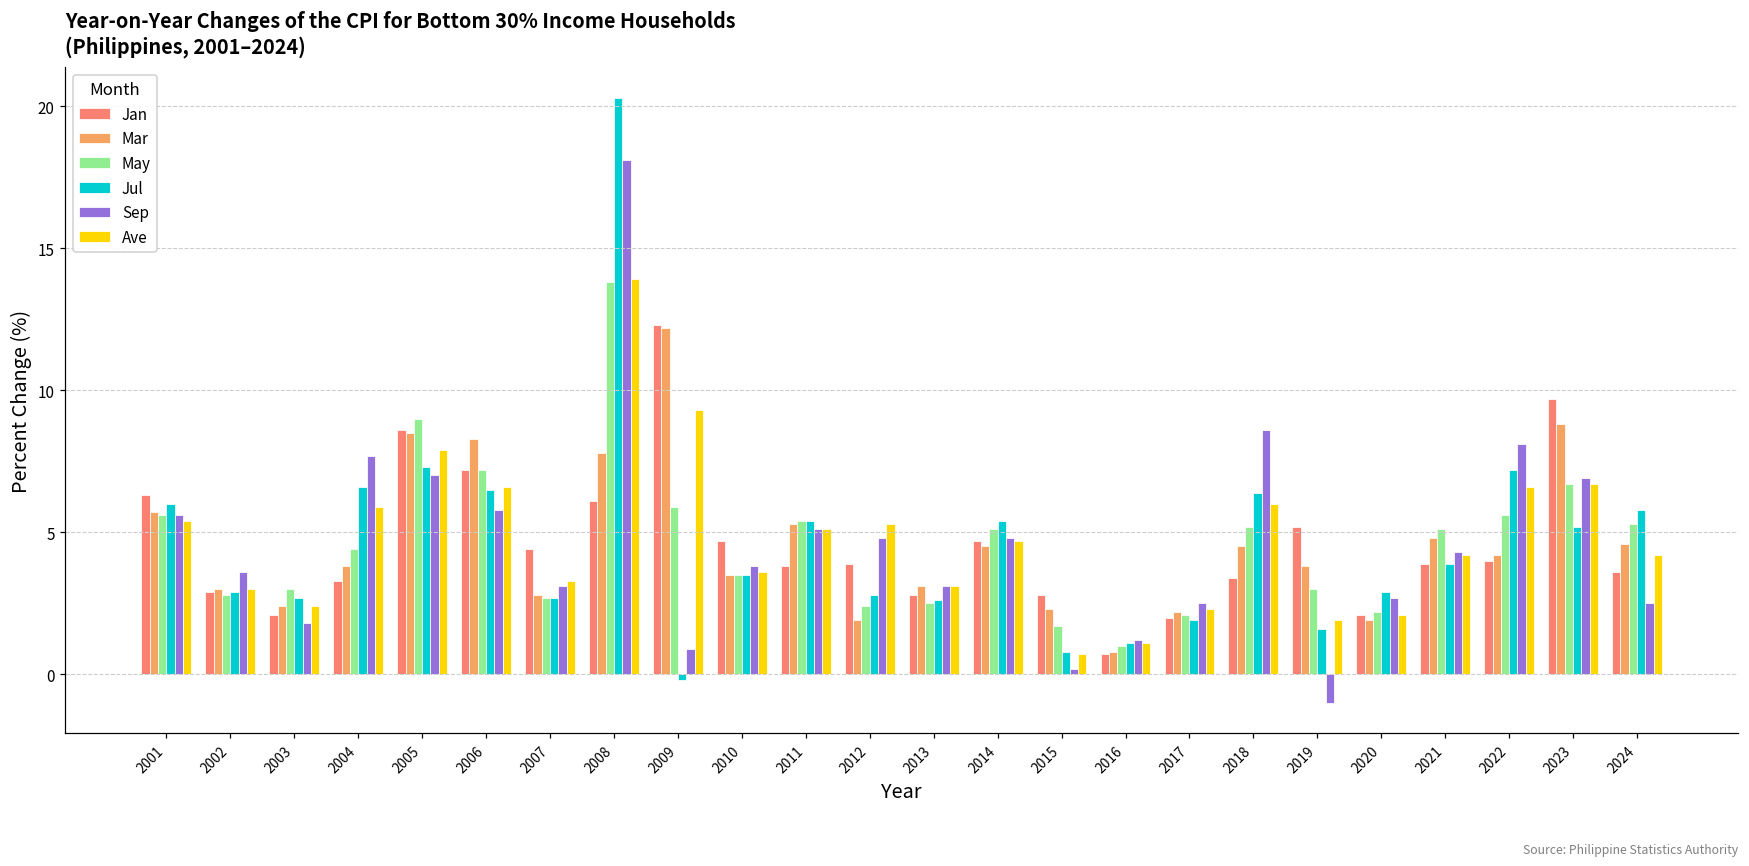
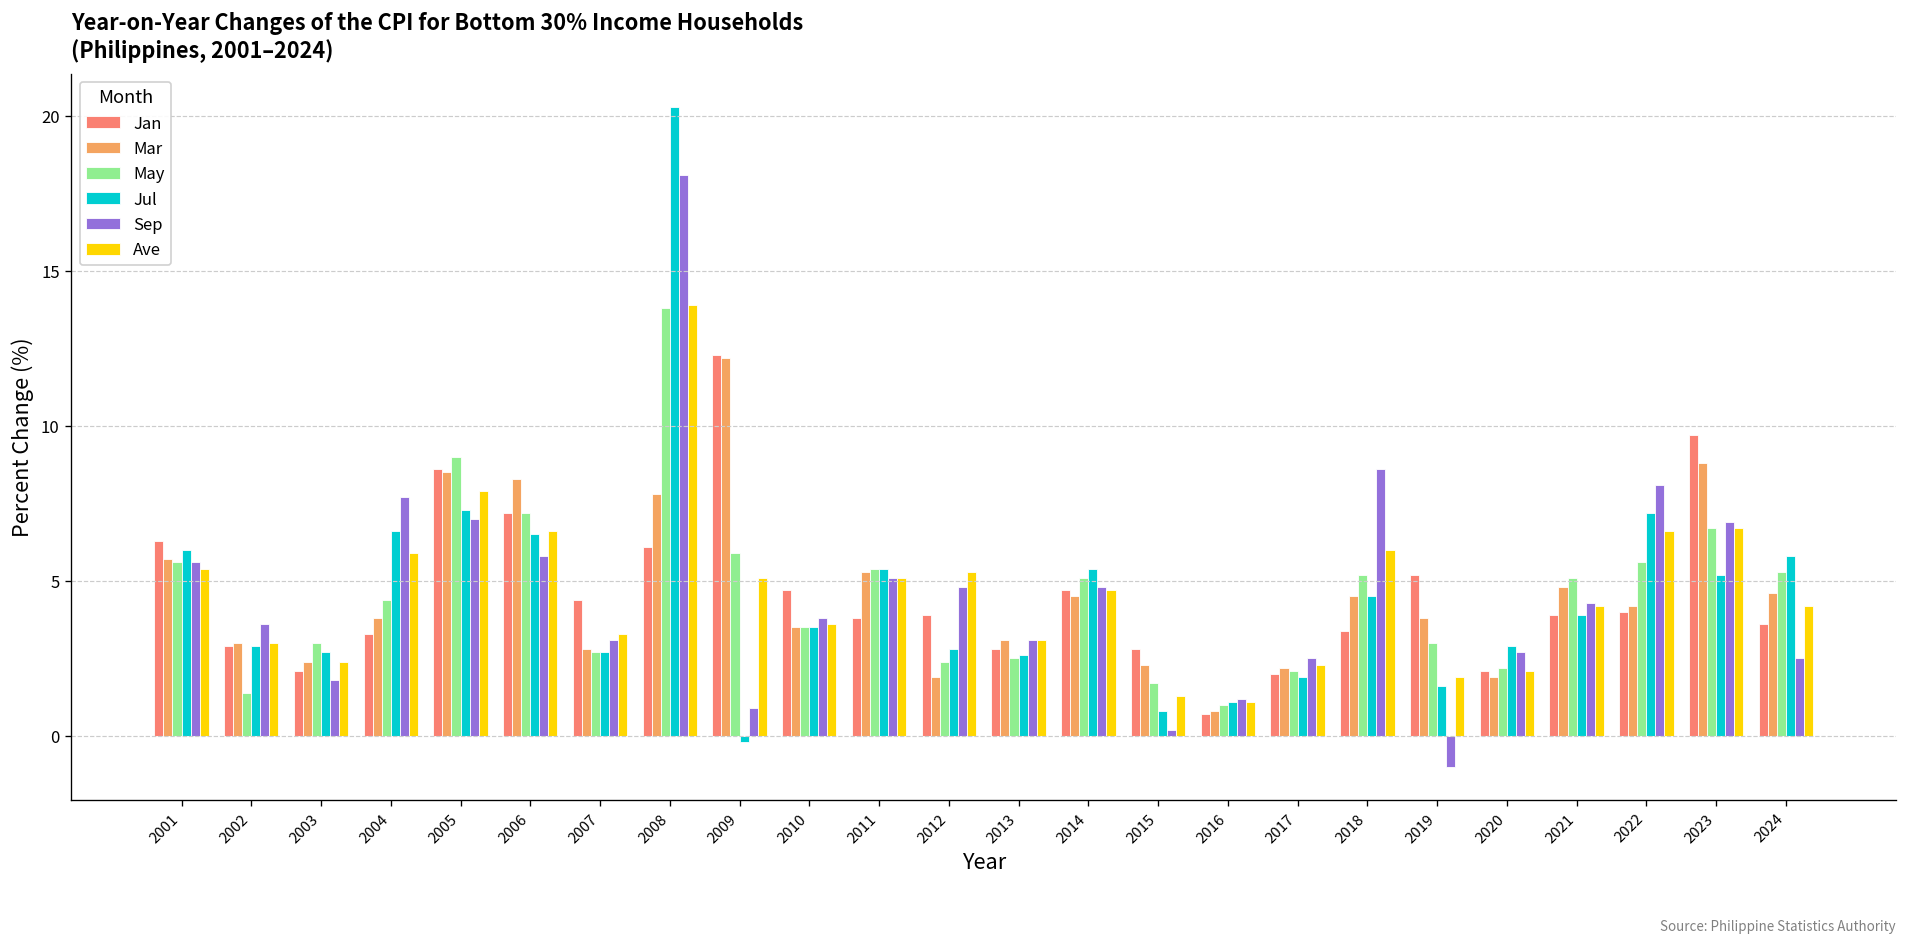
  {
    "May": {
      "2001": 5.6,
-     "2002": 2.8,
+     "2002": 1.4,
      "2003": 3.0,
      "2004": 4.4,
      "2005": 9.0,
      "2006": 7.2,
      "2007": 2.7,
      "2008": 13.8,
      "2009": 5.9,
      "2010": 3.5,
      "2011": 5.4,
      "2012": 2.4,
      "2013": 2.5,
      "2014": 5.1,
      "2015": 1.7,
      "2016": 1.0,
      "2017": 2.1,
      "2018": 5.2,
      "2019": 3.0,
      "2020": 2.2,
      "2021": 5.1,
      "2022": 5.6,
      "2023": 6.7,
      "2024": 5.3
    },
    "Jul": {
      "2001": 6.0,
      "2002": 2.9,
      "2003": 2.7,
      "2004": 6.6,
      "2005": 7.3,
      "2006": 6.5,
      "2007": 2.7,
      "2008": 20.3,
      "2009": -0.2,
      "2010": 3.5,
      "2011": 5.4,
      "2012": 2.8,
      "2013": 2.6,
      "2014": 5.4,
      "2015": 0.8,
      "2016": 1.1,
      "2017": 1.9,
-     "2018": 6.4,
+     "2018": 4.5,
      "2019": 1.6,
      "2020": 2.9,
      "2021": 3.9,
      "2022": 7.2,
      "2023": 5.2,
      "2024": 5.8
    },
    "Sep": {
      "2001": 5.6,
      "2002": 3.6,
      "2003": 1.8,
      "2004": 7.7,
      "2005": 7.0,
      "2006": 5.8,
      "2007": 3.1,
      "2008": 18.1,
      "2009": 0.9,
      "2010": 3.8,
      "2011": 5.1,
      "2012": 4.8,
      "2013": 3.1,
      "2014": 4.8,
      "2015": 0.2,
      "2016": 1.2,
      "2017": 2.5,
      "2018": 8.6,
      "2019": -1.0,
      "2020": 2.7,
      "2021": 4.3,
      "2022": 8.1,
      "2023": 6.9,
      "2024": 2.5
    },
    "Ave": {
      "2001": 5.4,
      "2002": 3.0,
      "2003": 2.4,
      "2004": 5.9,
      "2005": 7.9,
      "2006": 6.6,
      "2007": 3.3,
      "2008": 13.9,
-     "2009": 9.3,
+     "2009": 5.1,
      "2010": 3.6,
      "2011": 5.1,
      "2012": 5.3,
      "2013": 3.1,
      "2014": 4.7,
-     "2015": 0.7,
+     "2015": 1.3,
      "2016": 1.1,
      "2017": 2.3,
      "2018": 6.0,
      "2019": 1.9,
      "2020": 2.1,
      "2021": 4.2,
      "2022": 6.6,
      "2023": 6.7,
      "2024": 4.2
    }
  }
